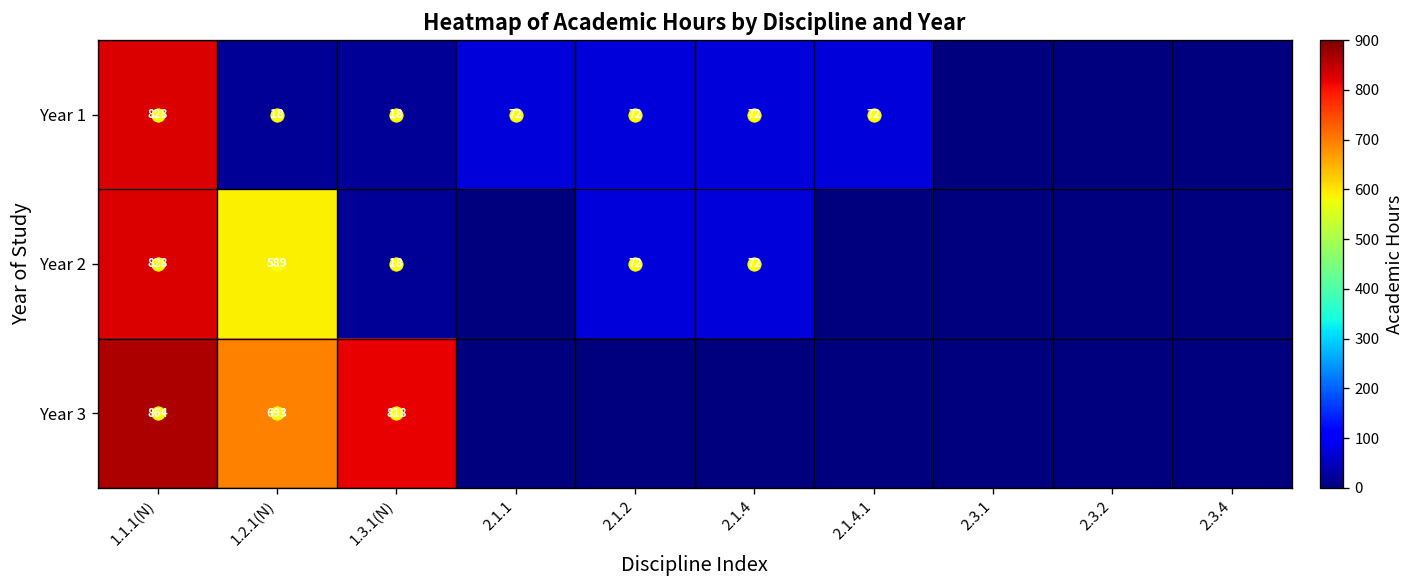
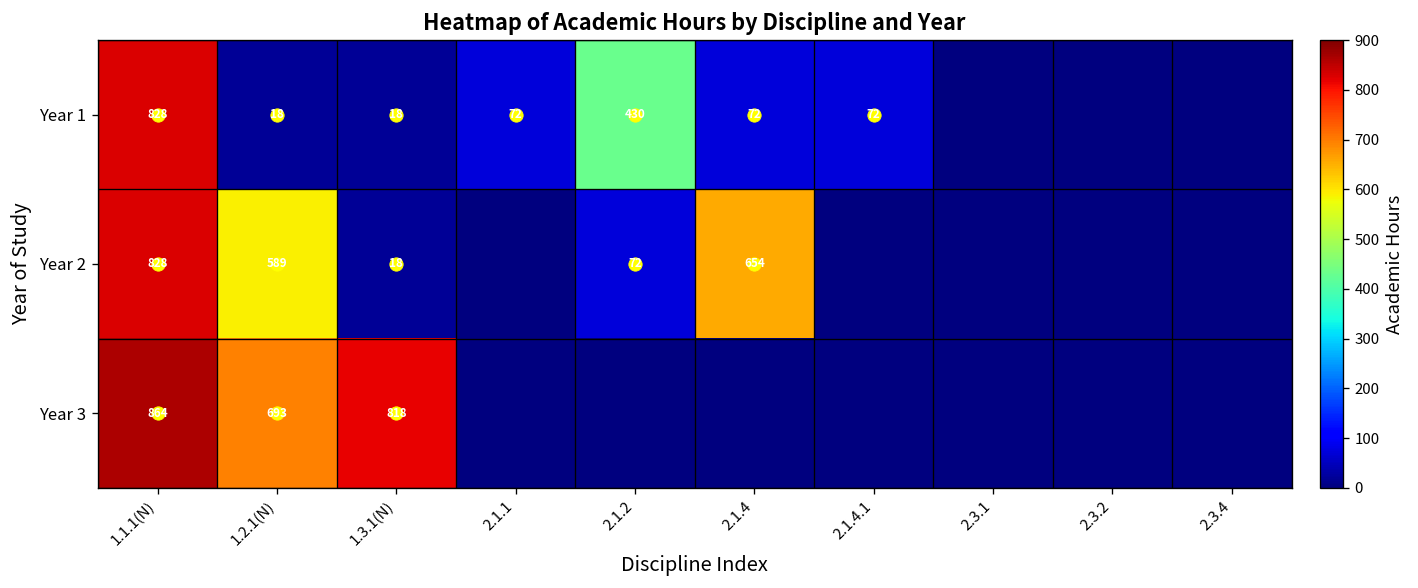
  {
    "Year 1": {
-     "2.1.2": 72
+     "2.1.2": 430
    },
    "Year 2": {
-     "2.1.4": 72
+     "2.1.4": 654
    }
  }
